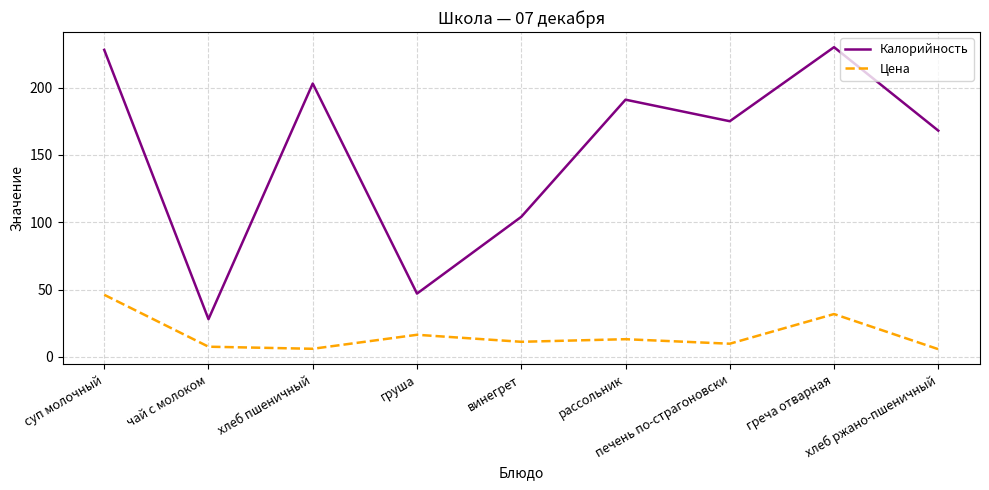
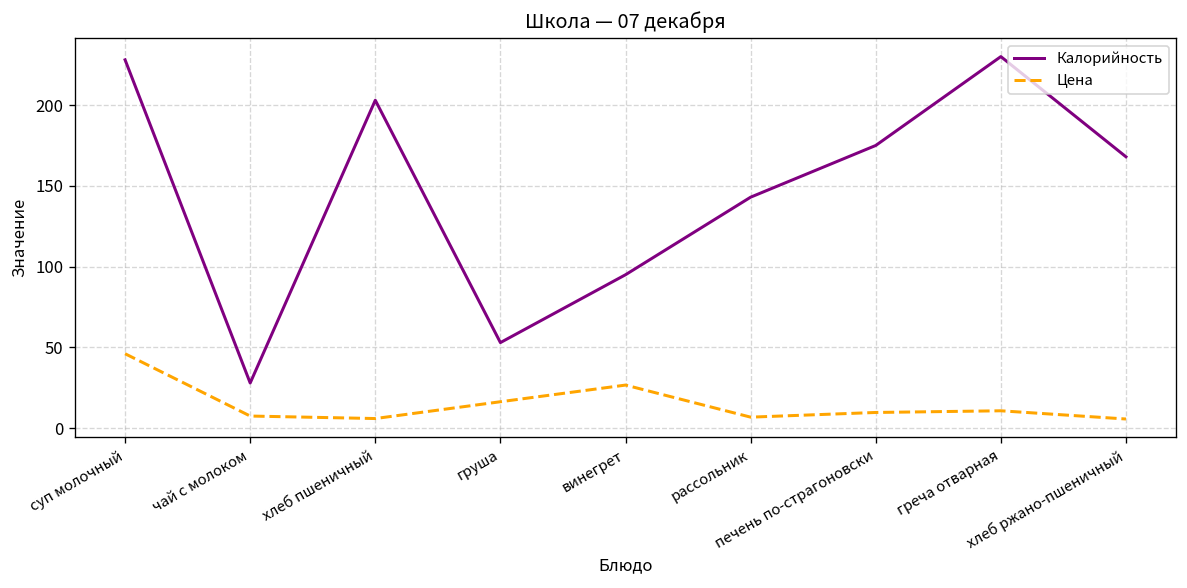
  {
    "Калорийность": {
      "суп молочный": 228,
      "чай с молоком": 28,
      "хлеб пшеничный": 203,
-     "груша": 47,
-     "винегрет": 104,
-     "рассольник": 191,
+     "груша": 53,
+     "винегрет": 95,
+     "рассольник": 143,
      "печень по-страгоновски": 175,
      "греча отварная": 230,
      "хлеб ржано-пшеничный": 168
    },
    "Цена": {
      "суп молочный": 46,
      "чай с молоком": 8,
      "хлеб пшеничный": 6,
      "груша": 16,
-     "винегрет": 11,
-     "рассольник": 13,
+     "винегрет": 27,
+     "рассольник": 7,
      "печень по-страгоновски": 10,
-     "греча отварная": 32,
+     "греча отварная": 11,
      "хлеб ржано-пшеничный": 6
    }
  }
